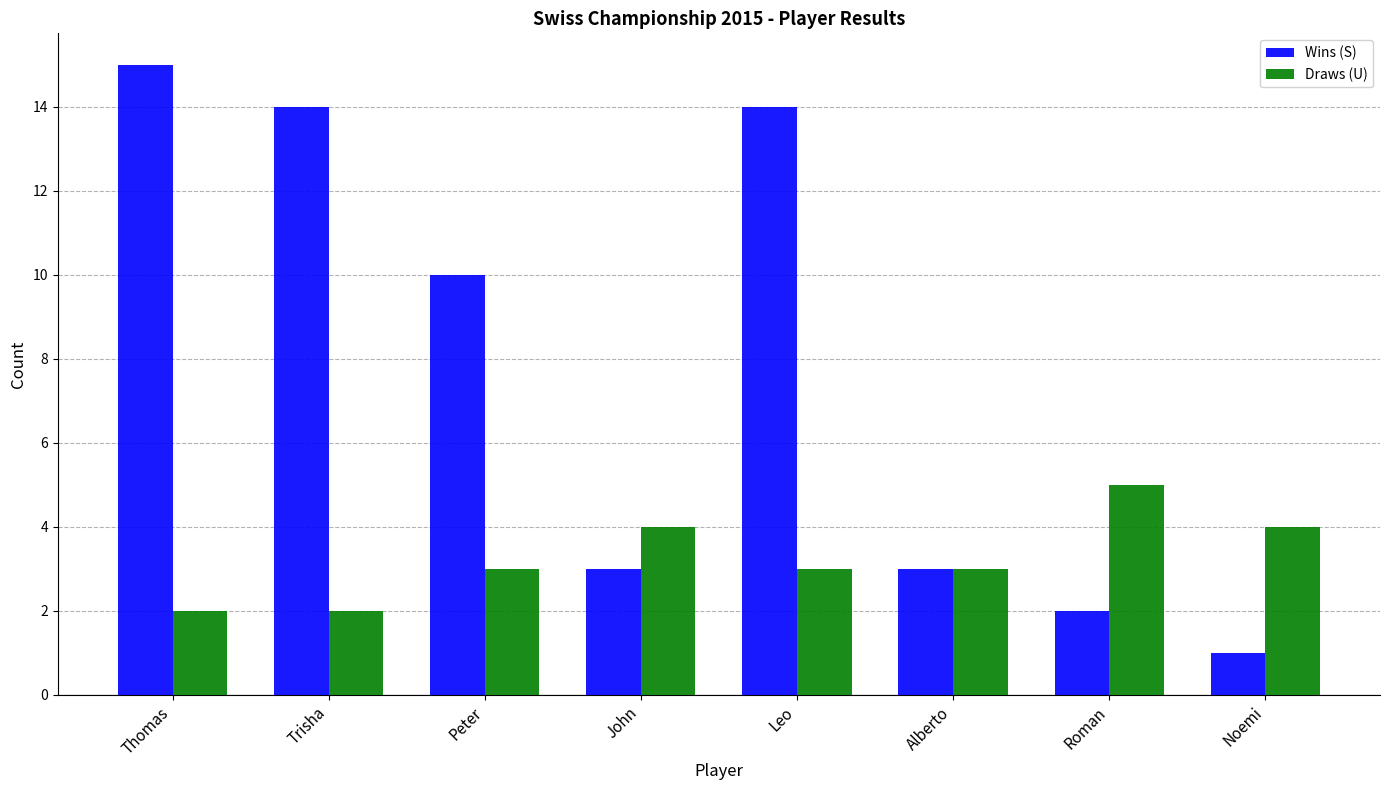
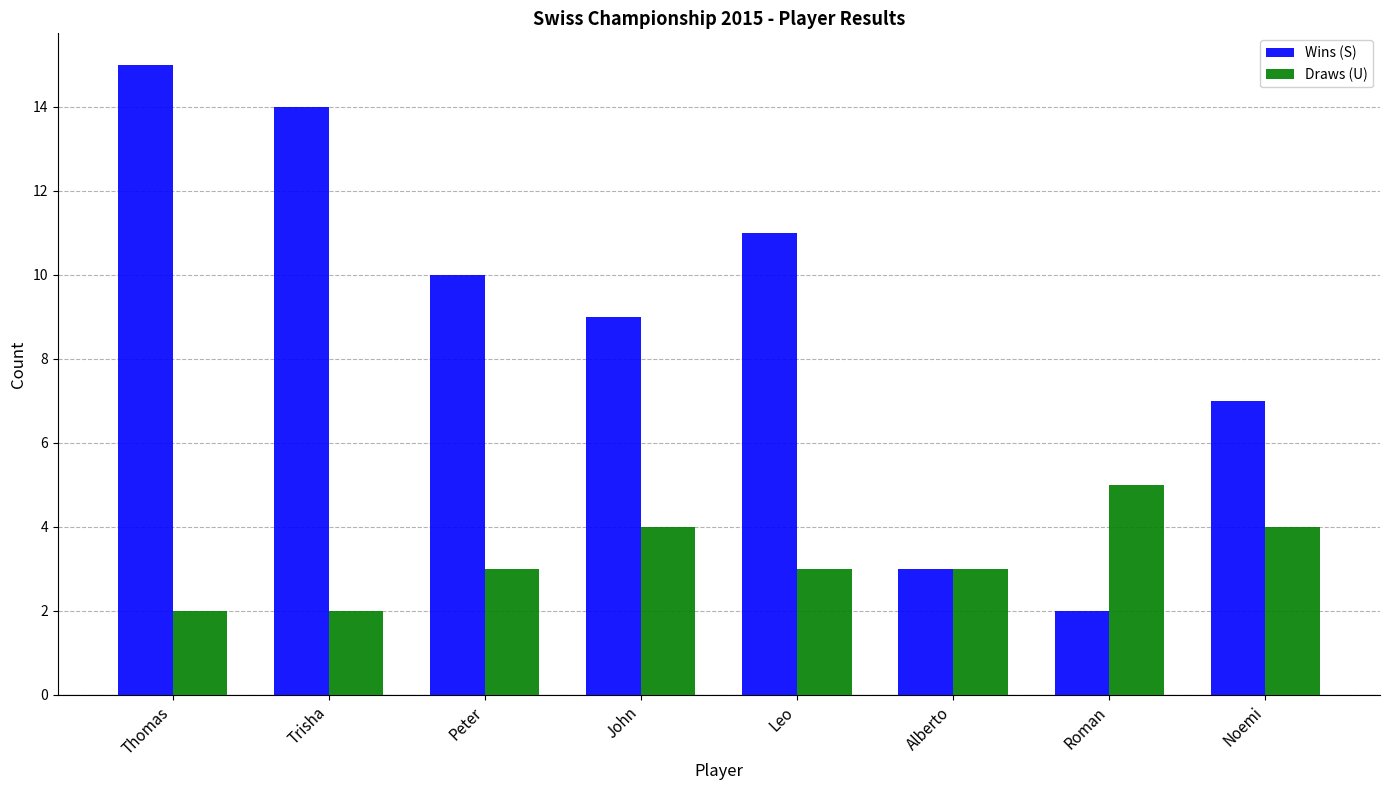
  {
    "Wins (S)": {
      "Thomas": 15,
      "Trisha": 14,
      "Peter": 10,
-     "John": 3,
-     "Leo": 14,
+     "John": 9,
+     "Leo": 11,
      "Alberto": 3,
      "Roman": 2,
-     "Noemi": 1
+     "Noemi": 7
    },
    "Draws (U)": {
      "Thomas": 2,
      "Trisha": 2,
      "Peter": 3,
      "John": 4,
      "Leo": 3,
      "Alberto": 3,
      "Roman": 5,
      "Noemi": 4
    }
  }
